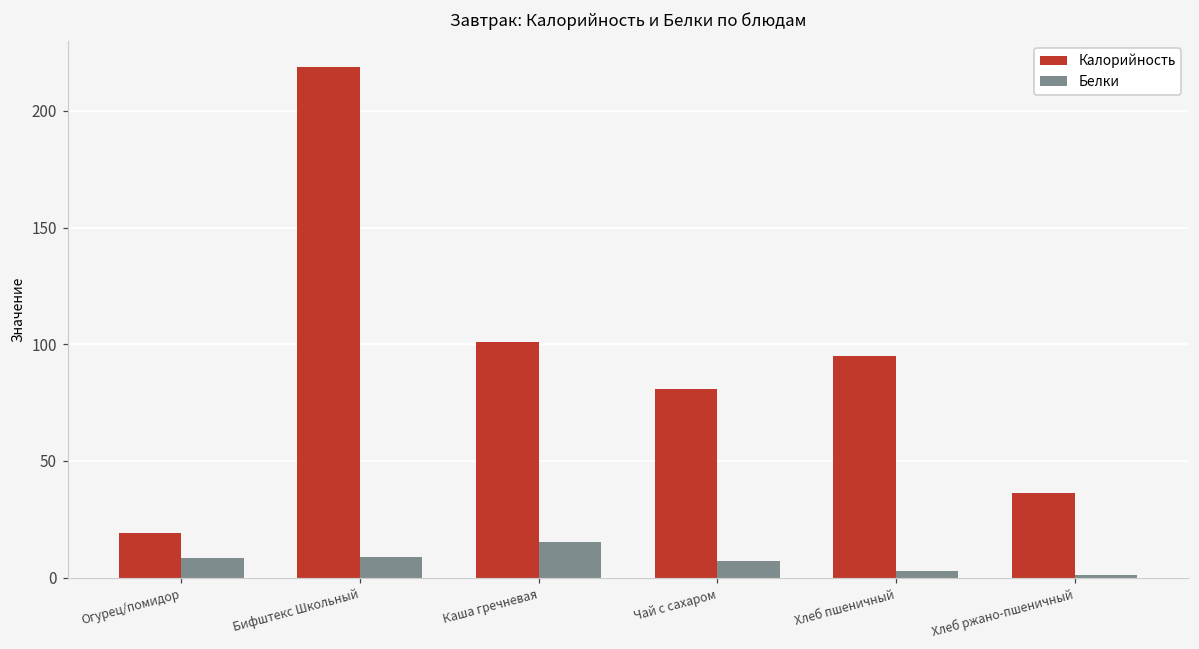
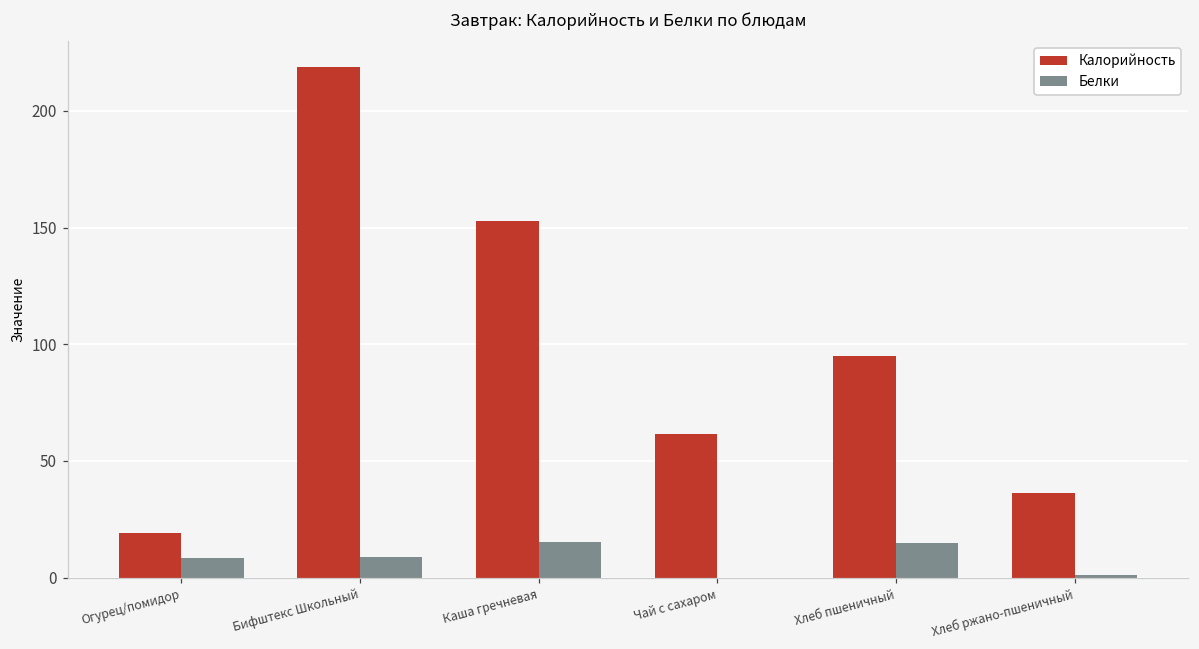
  {
    "Калорийность": {
      "Огурец/помидор": 19,
      "Бифштекс Школьный": 219,
-     "Каша гречневая": 101,
-     "Чай с сахаром": 81,
+     "Каша гречневая": 153,
+     "Чай с сахаром": 62,
      "Хлеб пшеничный": 95,
      "Хлеб ржано-пшеничный": 36
    },
    "Белки": {
      "Огурец/помидор": 8,
      "Бифштекс Школьный": 9,
      "Каша гречневая": 15,
-     "Чай с сахаром": 7,
-     "Хлеб пшеничный": 3,
+     "Чай с сахаром": 0,
+     "Хлеб пшеничный": 15,
      "Хлеб ржано-пшеничный": 1
    }
  }
